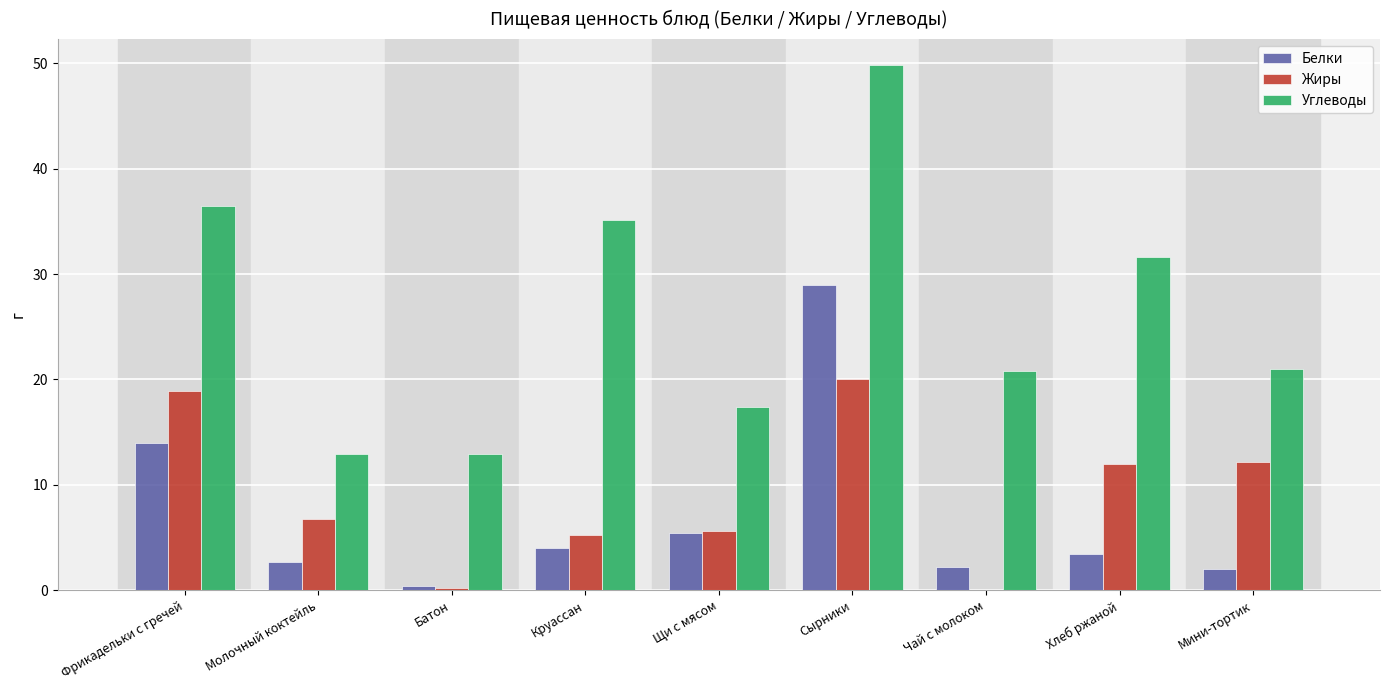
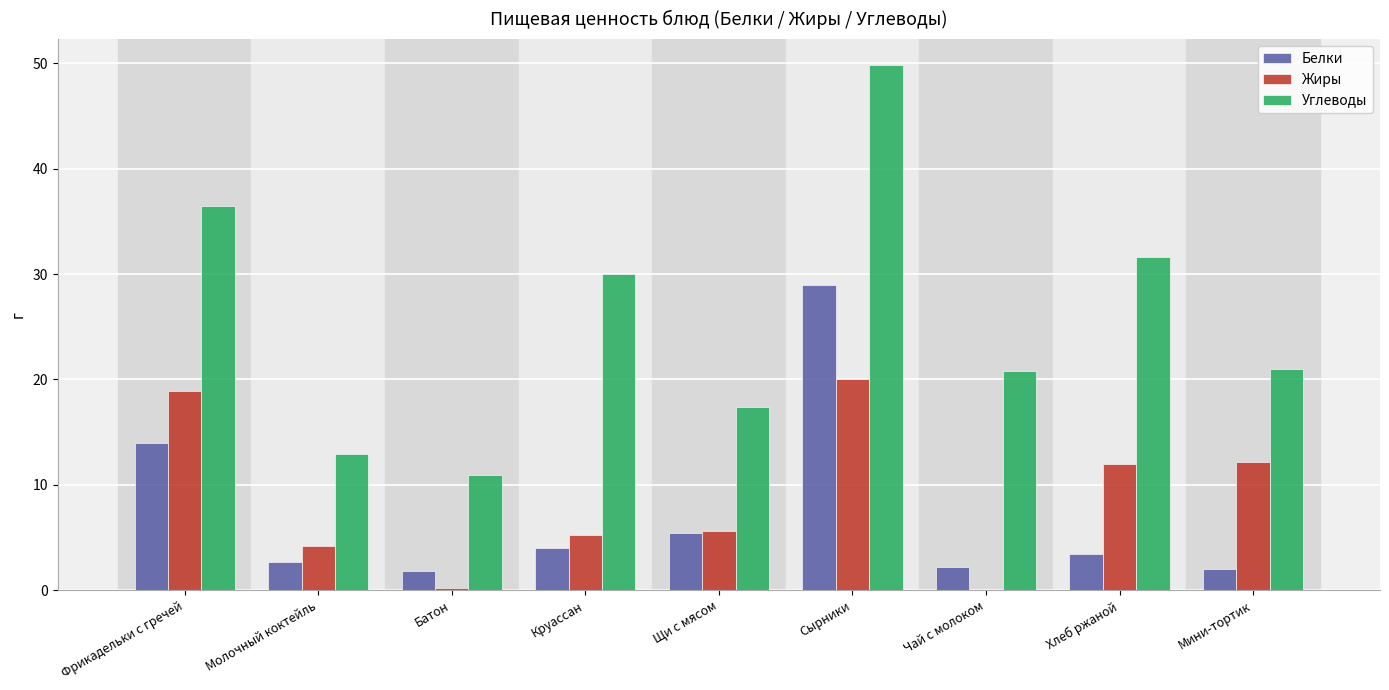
  {
    "Белки": {
      "Фрикадельки с гречей": 14.0,
      "Молочный коктейль": 2.7,
-     "Батон": 0.4,
+     "Батон": 1.8,
      "Круассан": 4.0,
      "Щи с мясом": 5.4,
      "Сырники": 29.0,
      "Чай с молоком": 2.2,
      "Хлеб ржаной": 3.5,
      "Мини-тортик": 2.0
    },
    "Жиры": {
      "Фрикадельки с гречей": 18.9,
-     "Молочный коктейль": 6.8,
+     "Молочный коктейль": 4.2,
      "Круассан": 5.2,
      "Щи с мясом": 5.6,
      "Сырники": 20.0,
      "Чай с молоком": 0.0,
      "Хлеб ржаной": 12.0,
      "Мини-тортик": 12.2
    },
    "Углеводы": {
      "Фрикадельки с гречей": 36.5,
      "Молочный коктейль": 12.9,
-     "Батон": 12.9,
-     "Круассан": 35.1,
+     "Батон": 11.0,
+     "Круассан": 30.0,
      "Щи с мясом": 17.4,
      "Сырники": 49.8,
      "Чай с молоком": 20.8,
      "Хлеб ржаной": 31.7,
      "Мини-тортик": 21.0
    }
  }
